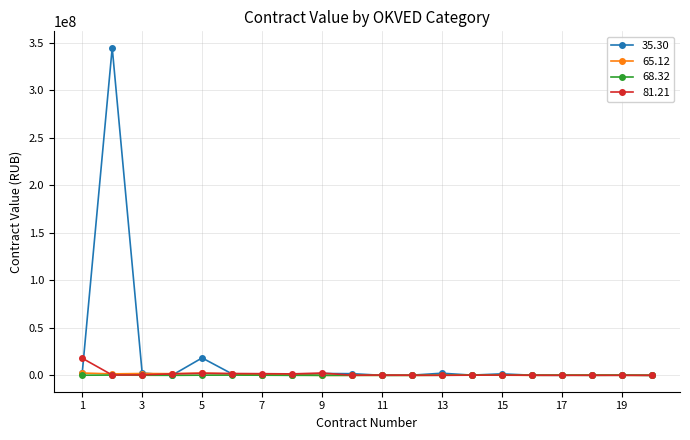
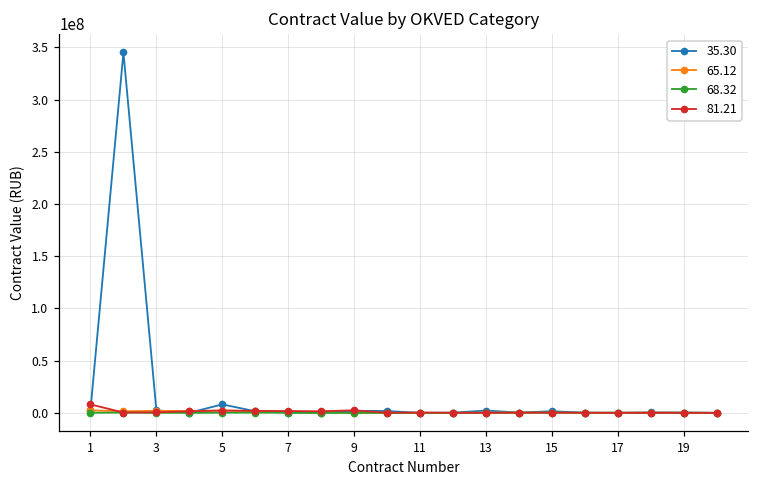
  {
    "35.30": {
-     "5": 20000000
+     "5": 10000000
    },
    "81.21": {
-     "1": 20000000
+     "1": 10000000
    }
  }
